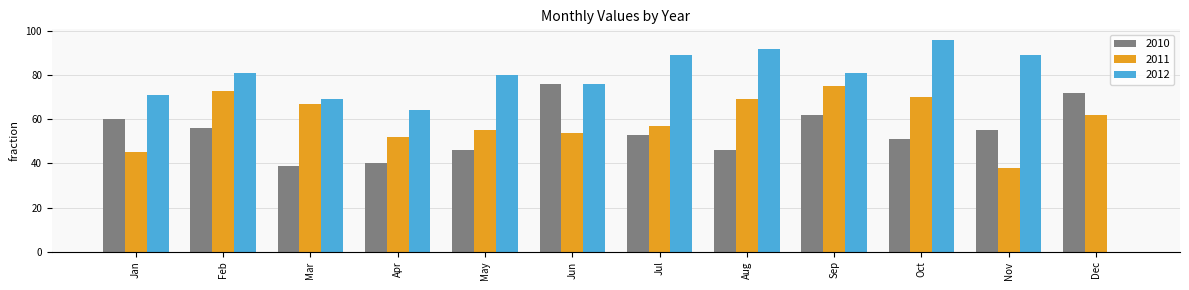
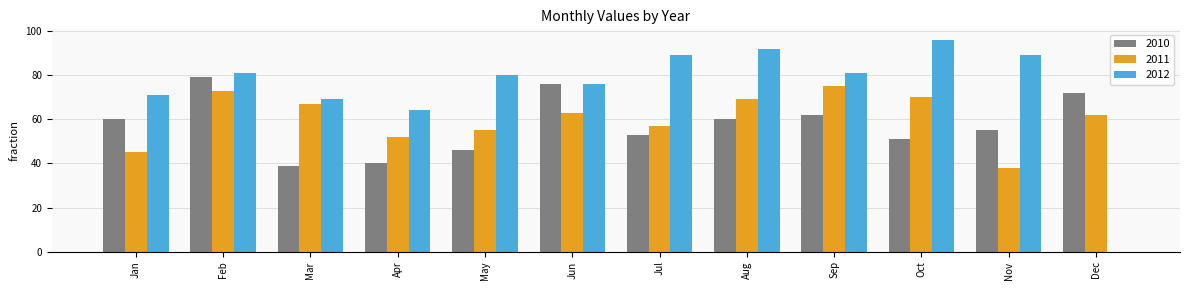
  {
    "2010": {
      "Jan": 60,
-     "Feb": 56,
+     "Feb": 79,
      "Mar": 39,
      "Apr": 40,
      "May": 46,
      "Jun": 76,
      "Jul": 53,
-     "Aug": 46,
+     "Aug": 60,
      "Sep": 62,
      "Oct": 51,
      "Nov": 55,
      "Dec": 72
    },
    "2011": {
      "Jan": 45,
      "Feb": 73,
      "Mar": 67,
      "Apr": 52,
      "May": 55,
-     "Jun": 54,
+     "Jun": 63,
      "Jul": 57,
      "Aug": 69,
      "Sep": 75,
      "Oct": 70,
      "Nov": 38,
      "Dec": 62
    },
    "2012": {
      "Jan": 71,
      "Feb": 81,
      "Mar": 69,
      "Apr": 64,
      "May": 80,
      "Jun": 76,
      "Jul": 89,
      "Aug": 92,
      "Sep": 81,
      "Oct": 96,
      "Nov": 89,
      "Dec": 0
    }
  }
